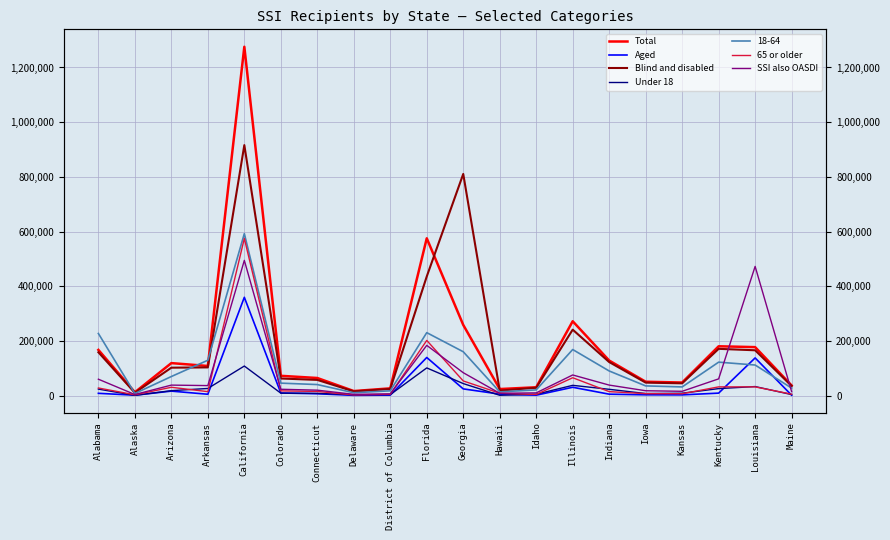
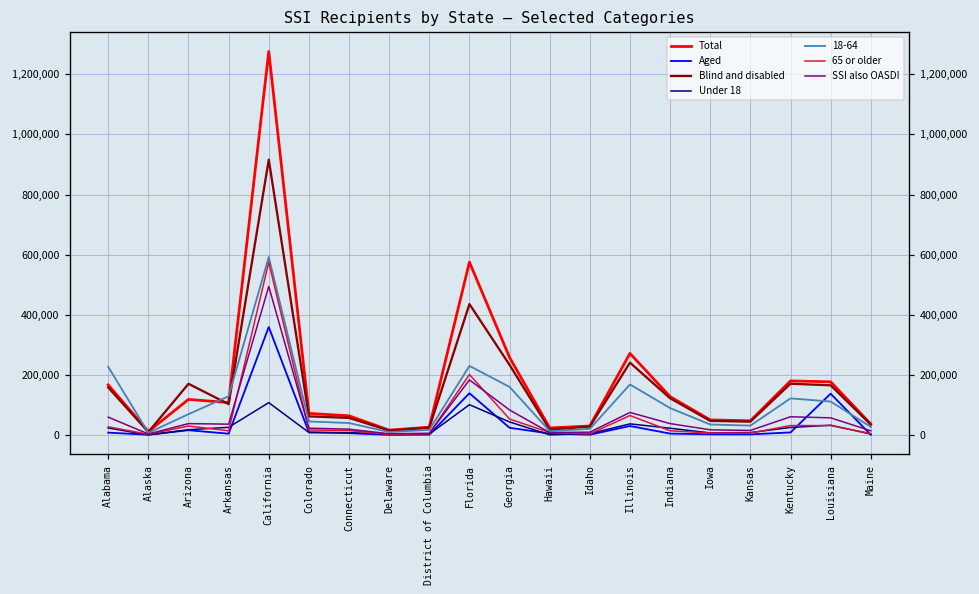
  {
    "Total": {
      "Arizona": "120,000",
      "California": "1,280,000",
      "Colorado": "70,000",
      "Florida": "580,000",
      "Georgia": "260,000",
      "Illinois": "270,000",
      "Louisiana": "180,000"
    },
    "Aged": {
      "Alabama": "10,000",
      "Arkansas": "10,000",
      "California": "360,000",
      "Florida": "140,000",
      "Georgia": "20,000",
      "Indiana": "10,000",
      "Kentucky": "10,000",
      "Louisiana": "140,000"
    },
    "Blind and disabled": {
-     "Arizona": "100,000",
+     "Arizona": "170,000",
      "California": "920,000",
      "Colorado": "60,000",
      "Florida": "440,000",
-     "Georgia": "810,000",
+     "Georgia": "230,000",
      "Illinois": "240,000",
      "Louisiana": "170,000"
    },
    "Under 18": {
      "Arkansas": "30,000",
      "California": "110,000",
      "Florida": "100,000",
      "Georgia": "40,000"
    },
    "18-64": {
      "Alabama": "230,000",
      "Arizona": "70,000",
      "Arkansas": "130,000",
      "California": "590,000",
      "Colorado": "50,000",
      "Connecticut": "40,000",
      "Florida": "230,000",
      "Georgia": "160,000",
      "Illinois": "170,000",
      "Indiana": "90,000",
      "Iowa": "40,000",
      "Kansas": "30,000",
      "Kentucky": "120,000",
      "Louisiana": "110,000"
    },
    "65 or older": {
      "Arkansas": "10,000",
      "California": "570,000",
      "Florida": "200,000",
      "Georgia": "50,000",
      "Illinois": "70,000"
    },
    "SSI also OASDI": {
      "Alabama": "60,000",
      "Arkansas": "40,000",
      "California": "490,000",
      "Florida": "180,000",
      "Georgia": "80,000",
      "Illinois": "80,000",
      "Indiana": "40,000",
      "Iowa": "20,000",
      "Kentucky": "60,000",
-     "Louisiana": "470,000",
+     "Louisiana": "60,000",
      "Maine": "10,000"
    }
  }
